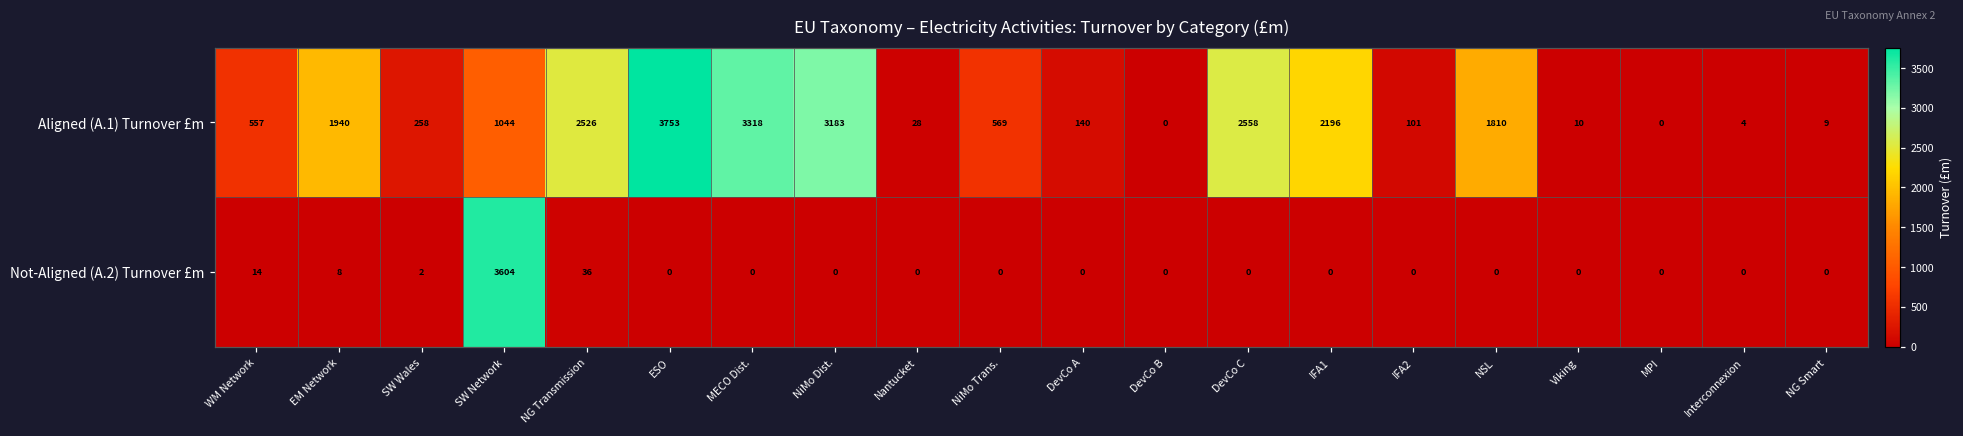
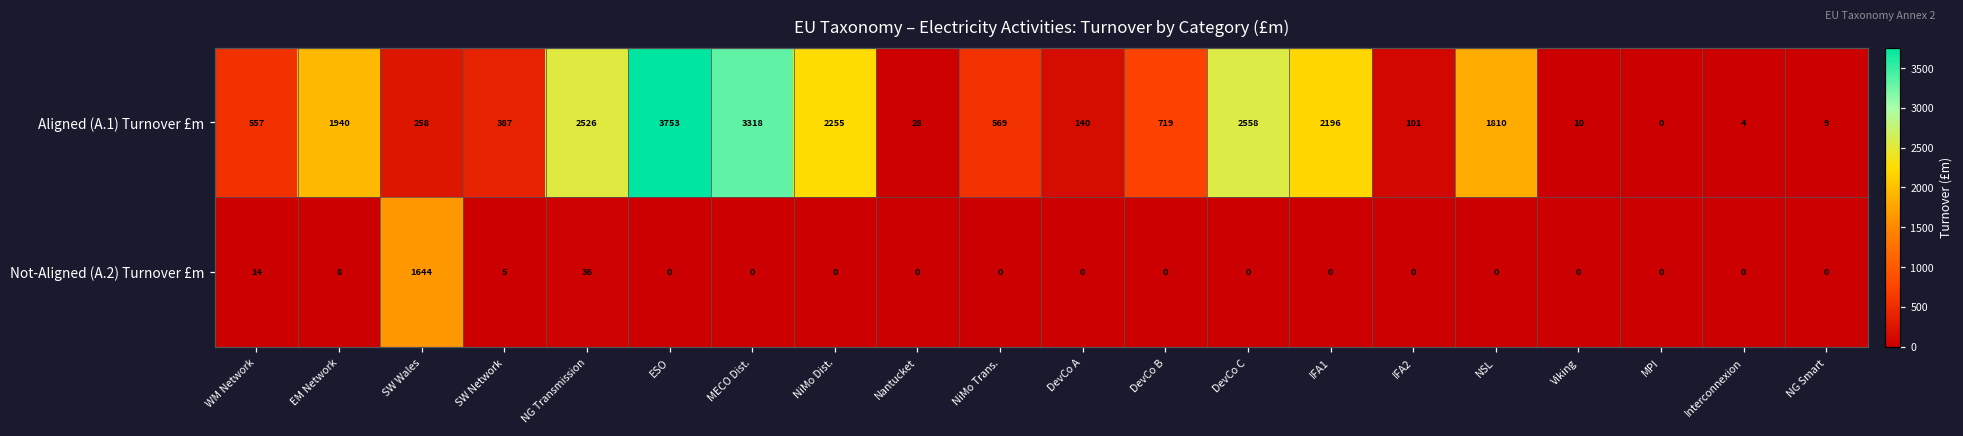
  {
    "Aligned (A.1) Turnover £m": {
      "WM Network": 557,
      "EM Network": 1940,
      "SW Wales": 258,
-     "SW Network": 1044,
+     "SW Network": 387,
      "NG Transmission": 2526,
      "ESO": 3753,
      "MECO Dist.": 3318,
-     "NiMo Dist.": 3183,
+     "NiMo Dist.": 2255,
      "Nantucket": 28,
      "NiMo Trans.": 569,
      "DevCo A": 140,
-     "DevCo B": 0,
+     "DevCo B": 719,
      "DevCo C": 2558,
      "IFA1": 2196,
      "IFA2": 101,
      "NSL": 1810,
      "Viking": 10,
      "MPI": 0,
      "Interconnexion": 4,
      "NG Smart": 9
    },
    "Not-Aligned (A.2) Turnover £m": {
      "WM Network": 14,
      "EM Network": 8,
-     "SW Wales": 2,
-     "SW Network": 3604,
+     "SW Wales": 1644,
+     "SW Network": 5,
      "NG Transmission": 36,
      "ESO": 0,
      "MECO Dist.": 0,
      "NiMo Dist.": 0,
      "Nantucket": 0,
      "NiMo Trans.": 0,
      "DevCo A": 0,
      "DevCo B": 0,
      "DevCo C": 0,
      "IFA1": 0,
      "IFA2": 0,
      "NSL": 0,
      "Viking": 0,
      "MPI": 0,
      "Interconnexion": 0,
      "NG Smart": 0
    }
  }
